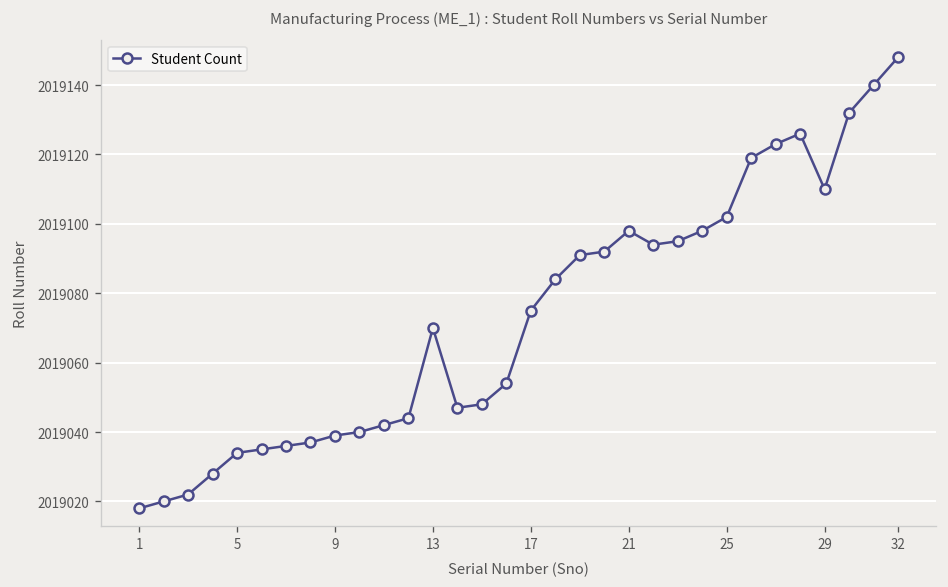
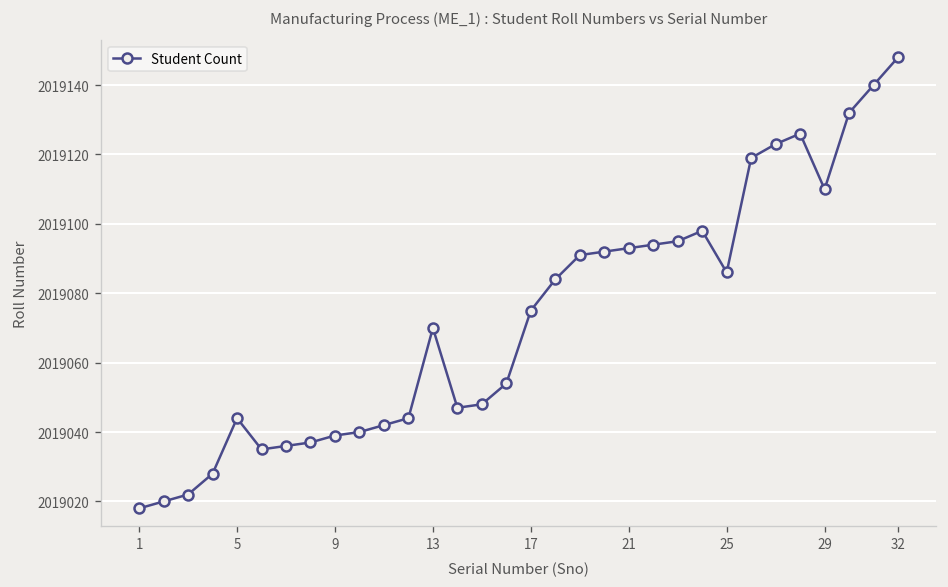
  {
    "1": 2019018,
-   "5": 2019034,
+   "5": 2019044,
    "9": 2019039,
    "13": 2019070,
    "17": 2019075,
-   "21": 2019098,
-   "25": 2019102,
+   "21": 2019093,
+   "25": 2019086,
    "29": 2019110,
    "32": 2019148
  }
